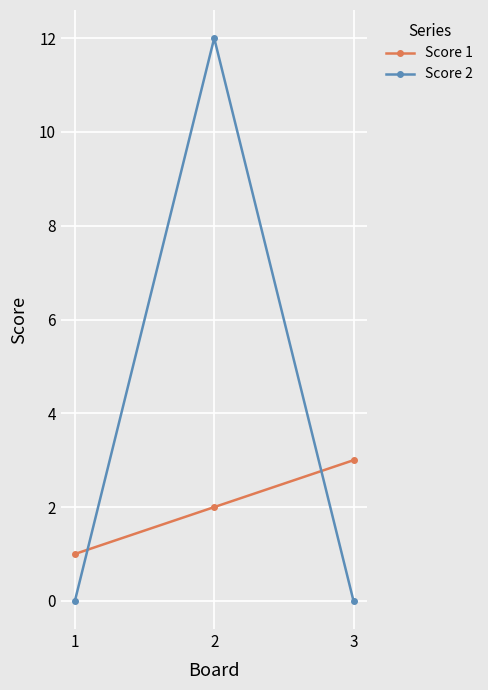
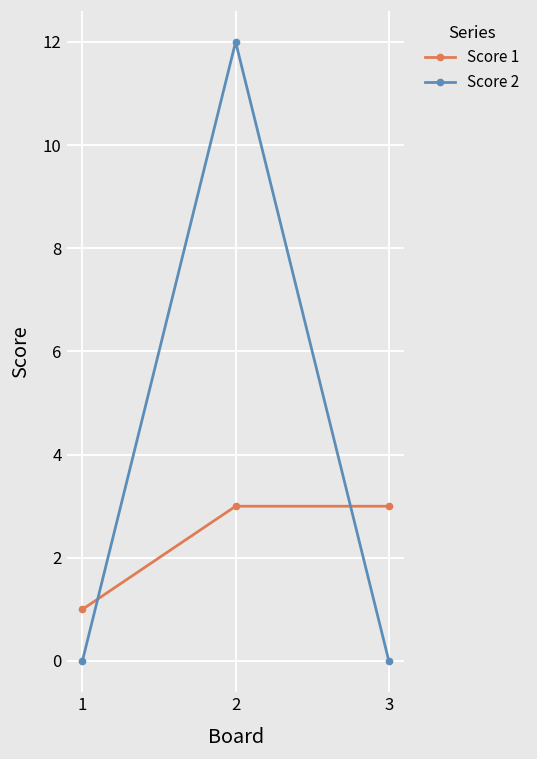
  {
    "Score 1": {
      "1": 1,
-     "2": 2,
+     "2": 3,
      "3": 3
    },
    "Score 2": {
      "1": 0,
      "2": 12,
      "3": 0
    }
  }
